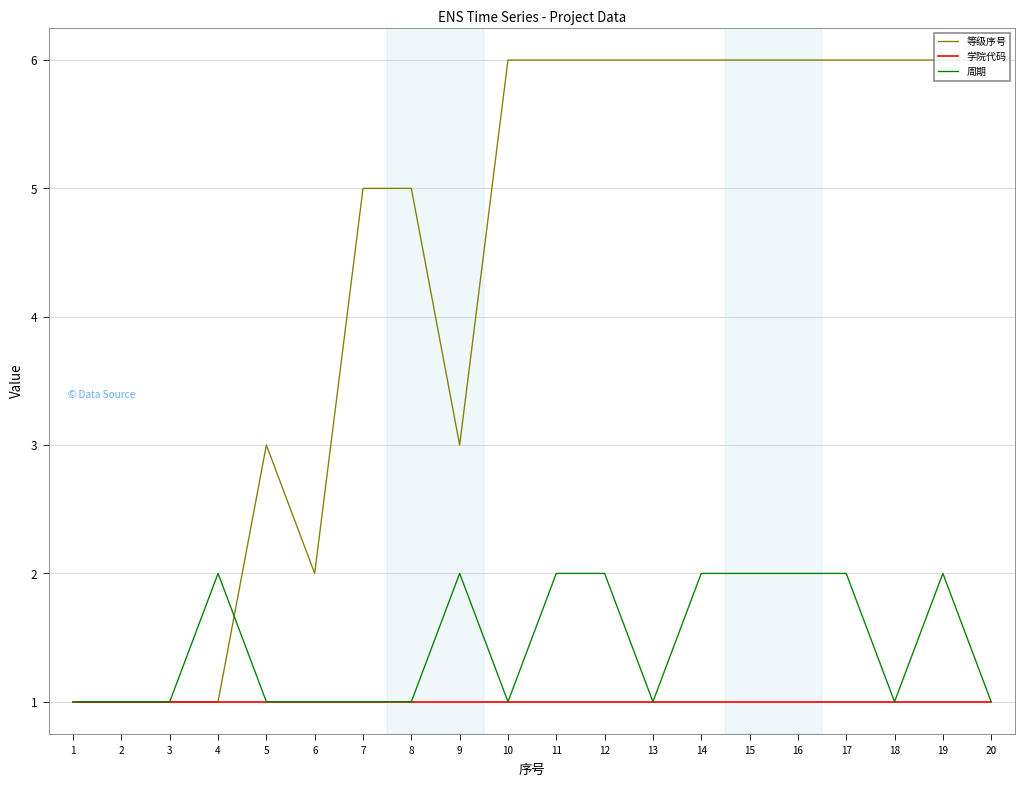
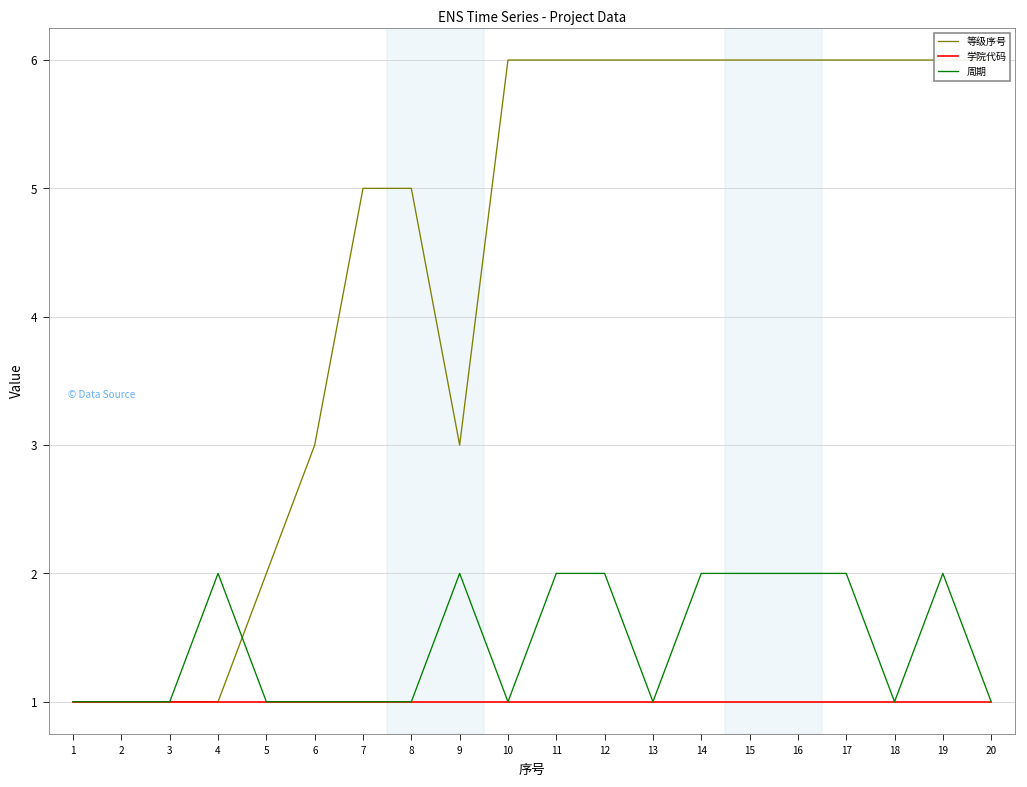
  {
    "等级序号": {
-     "5": 3,
-     "6": 2,
+     "5": 2,
+     "6": 3,
      "7": 5,
      "8": 5,
      "9": 3,
      "10": 6,
      "11": 6,
      "12": 6,
      "13": 6,
      "14": 6,
      "15": 6,
      "16": 6,
      "17": 6,
      "18": 6
    },
    "学院代码": {
      "9": 1,
      "11": 1,
      "12": 1,
      "14": 1,
      "15": 1,
      "16": 1,
      "17": 1,
      "19": 1
    },
    "周期": {
      "4": 2,
      "9": 2,
      "11": 2,
      "12": 2,
      "14": 2,
      "15": 2,
      "16": 2,
      "17": 2,
      "19": 2
    }
  }
